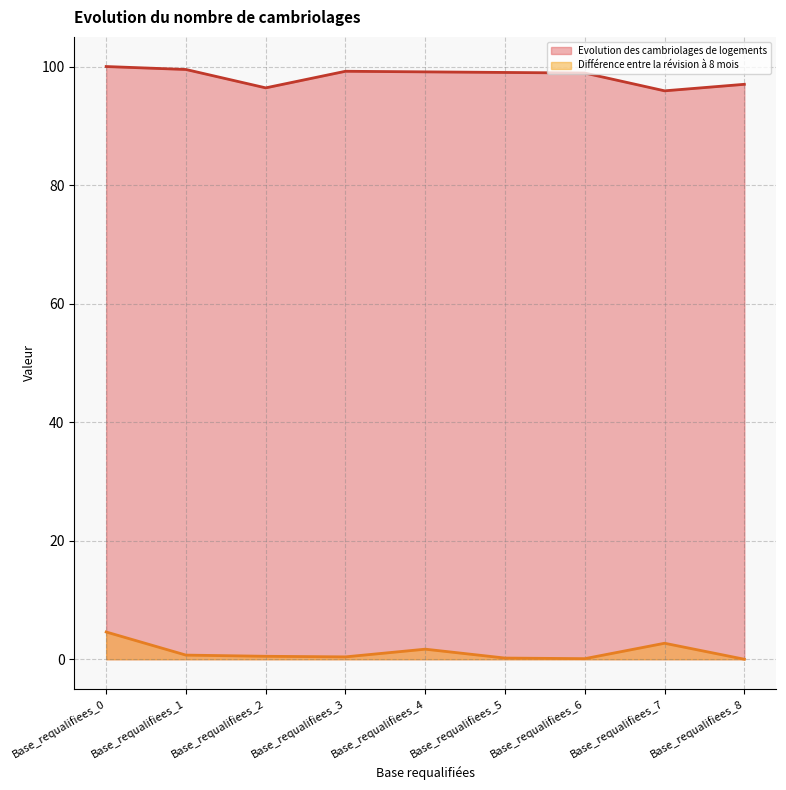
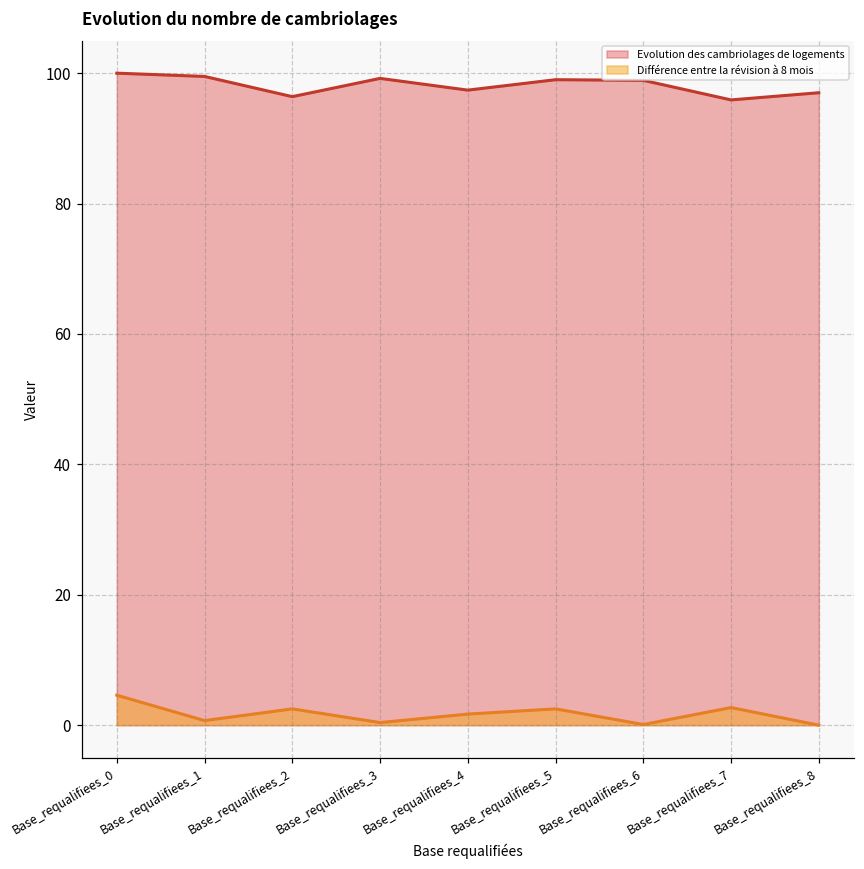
  {
    "Evolution des cambriolages de logements": {
      "Base_requalifiees_0": 100,
      "Base_requalifiees_1": 100,
      "Base_requalifiees_2": 96,
      "Base_requalifiees_3": 99,
-     "Base_requalifiees_4": 99,
+     "Base_requalifiees_4": 97,
      "Base_requalifiees_5": 99,
      "Base_requalifiees_7": 96,
      "Base_requalifiees_8": 97
    },
    "Différence entre la révision à 8 mois": {
      "Base_requalifiees_0": 5,
      "Base_requalifiees_1": 1,
-     "Base_requalifiees_2": 1,
+     "Base_requalifiees_2": 3,
      "Base_requalifiees_3": 0,
      "Base_requalifiees_4": 2,
-     "Base_requalifiees_5": 0,
+     "Base_requalifiees_5": 3,
      "Base_requalifiees_6": 0,
      "Base_requalifiees_7": 3,
      "Base_requalifiees_8": 0
    }
  }
